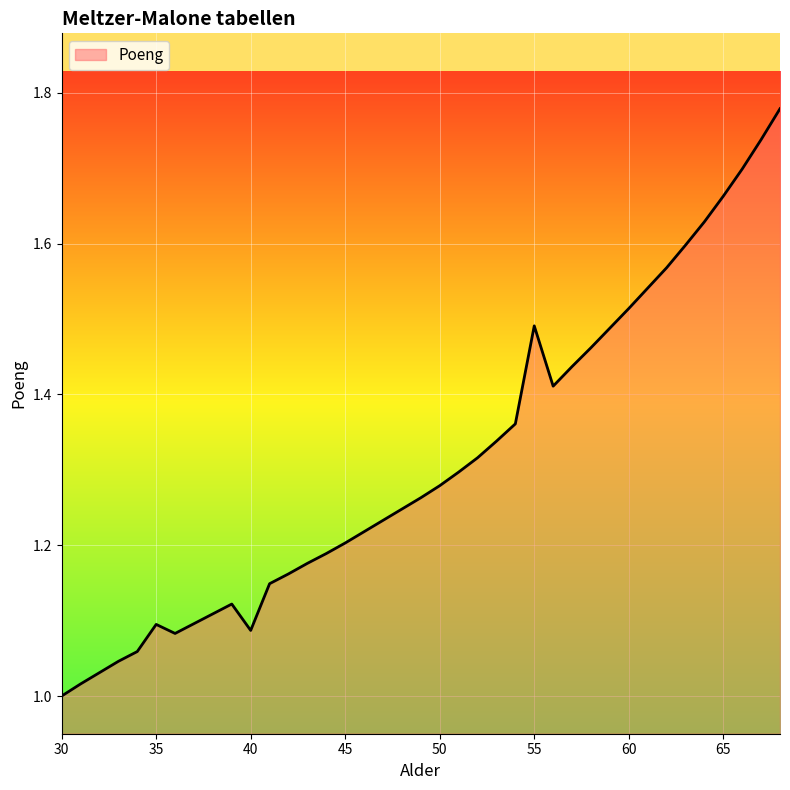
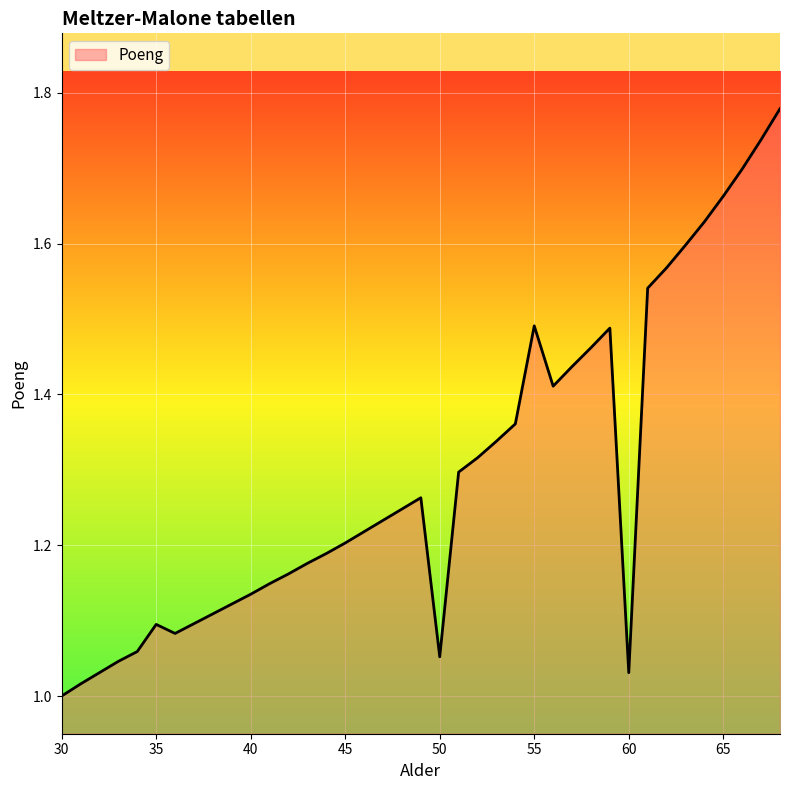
  {
    "30": 1.00,
    "35": 1.10,
-   "40": 1.09,
+   "40": 1.14,
    "45": 1.20,
-   "50": 1.28,
+   "50": 1.05,
    "55": 1.49,
-   "60": 1.51,
+   "60": 1.03,
    "65": 1.66
  }
